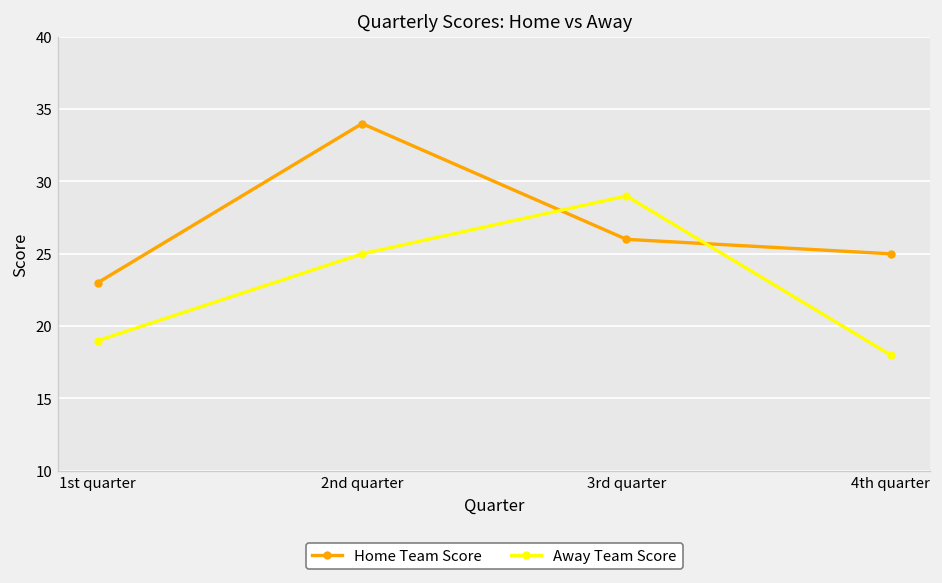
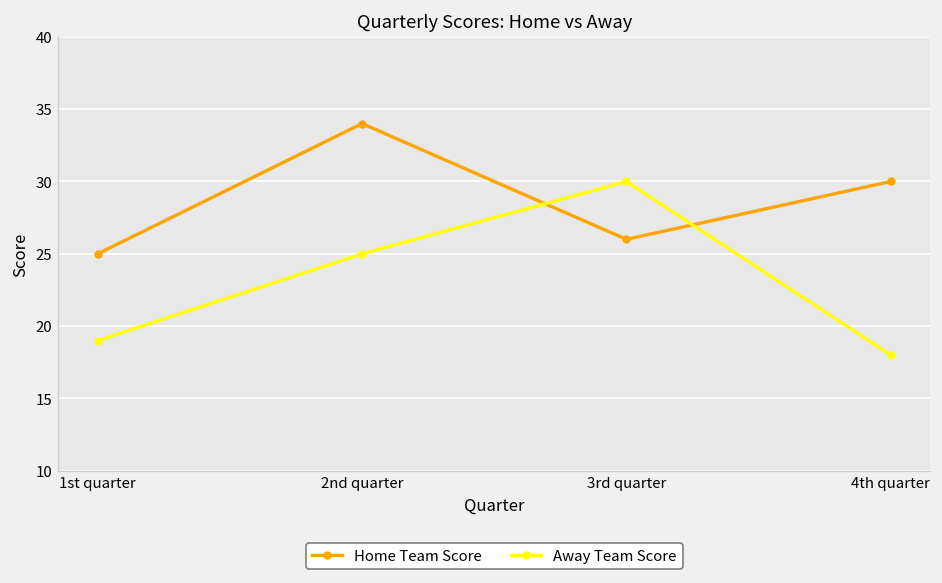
  {
    "Home Team Score": {
-     "1st quarter": 23,
+     "1st quarter": 25,
      "2nd quarter": 34,
      "3rd quarter": 26,
-     "4th quarter": 25
+     "4th quarter": 30
    },
    "Away Team Score": {
      "1st quarter": 19,
      "2nd quarter": 25,
-     "3rd quarter": 29,
+     "3rd quarter": 30,
      "4th quarter": 18
    }
  }
